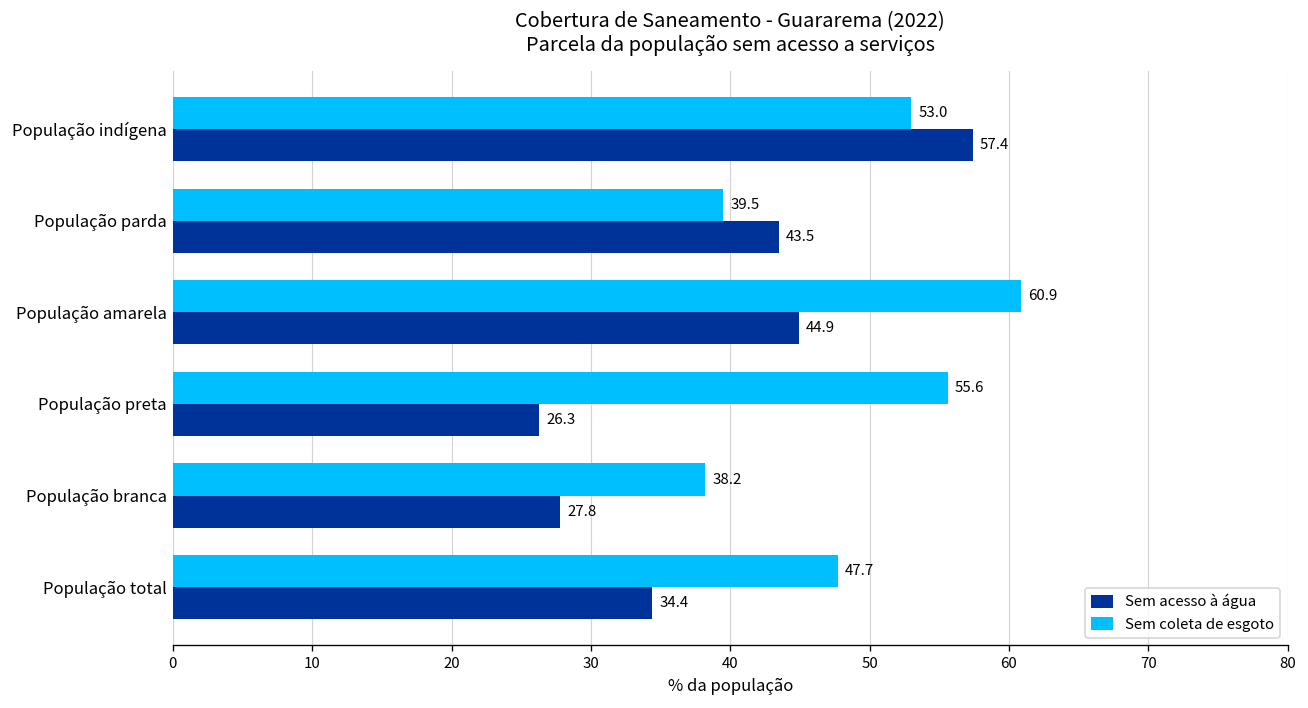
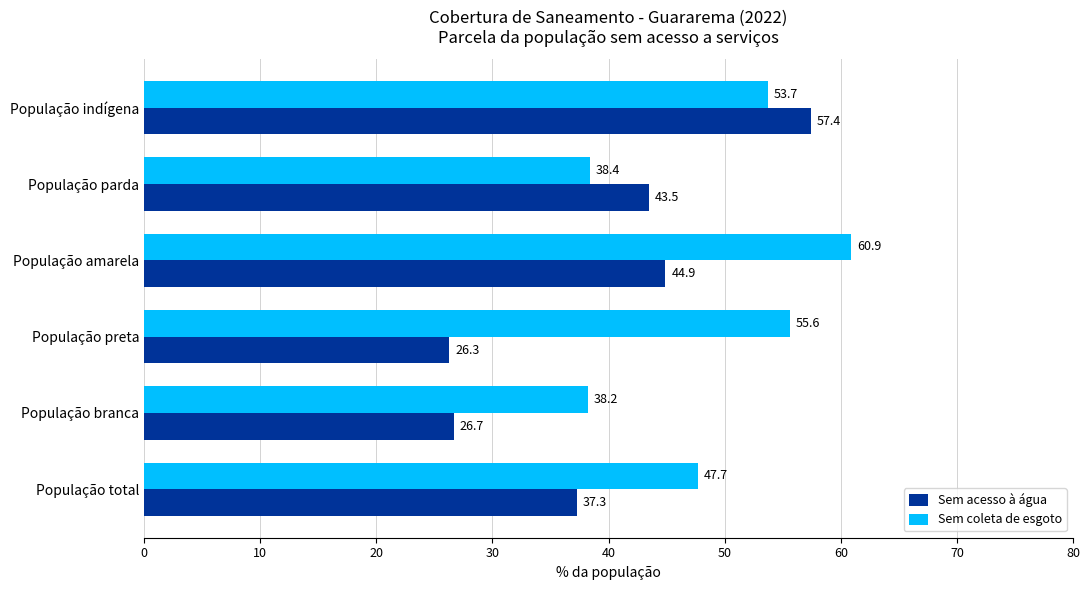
  {
    "Sem acesso à água": {
      "População indígena": 57.4,
      "População parda": 43.5,
      "População amarela": 44.9,
      "População preta": 26.3,
-     "População branca": 27.8,
-     "População total": 34.4
+     "População branca": 26.7,
+     "População total": 37.3
    },
    "Sem coleta de esgoto": {
-     "População indígena": 53.0,
-     "População parda": 39.5,
+     "População indígena": 53.7,
+     "População parda": 38.4,
      "População amarela": 60.9,
      "População preta": 55.6,
      "População branca": 38.2,
      "População total": 47.7
    }
  }
